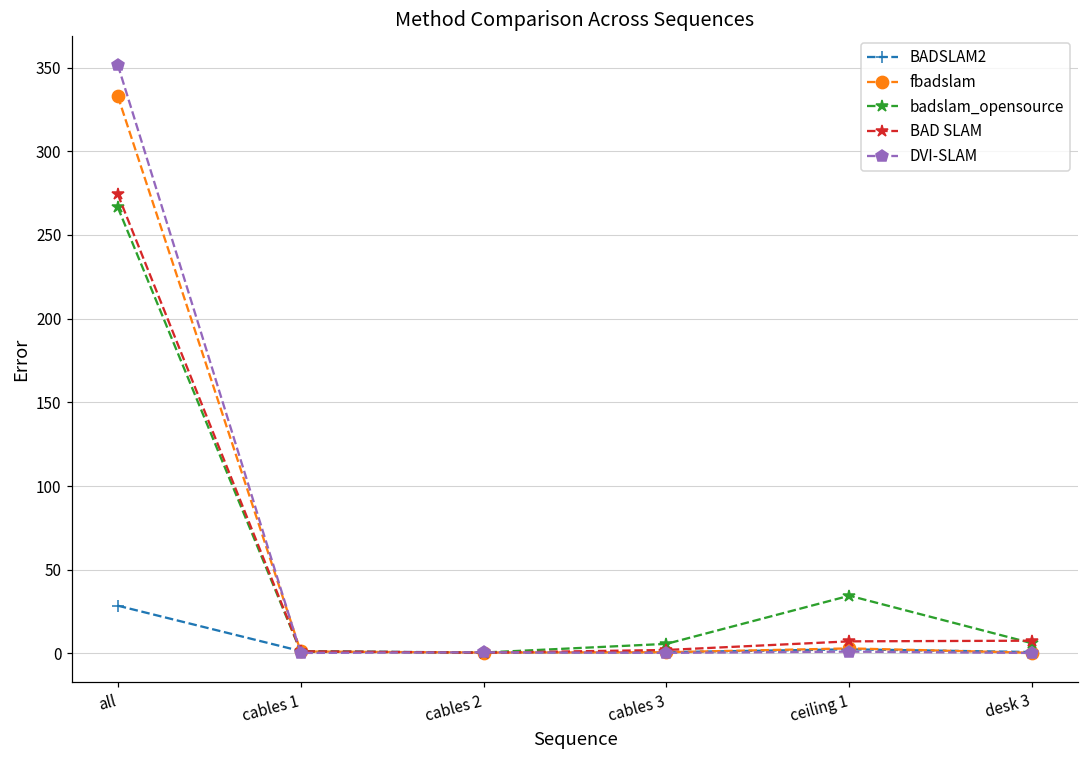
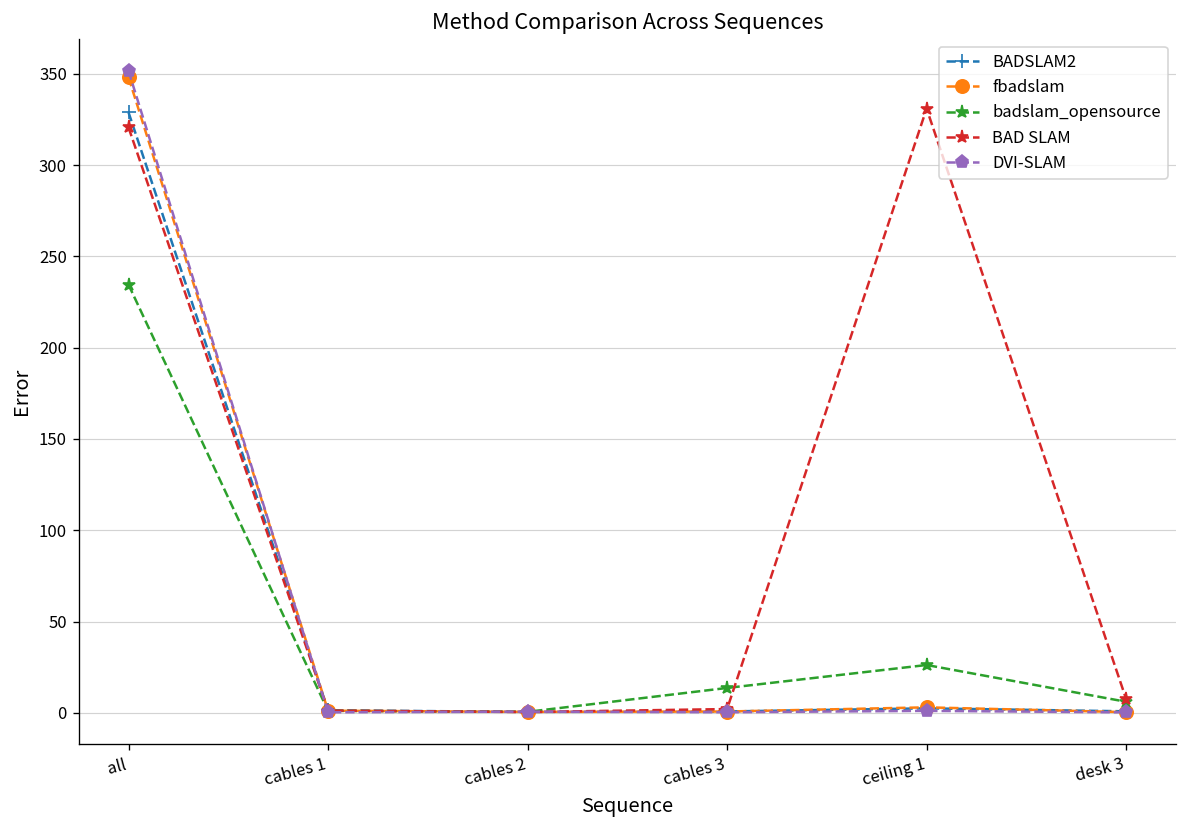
  {
    "BADSLAM2": {
-     "all": 29
+     "all": 329
    },
    "fbadslam": {
-     "all": 333
+     "all": 348
    },
    "badslam_opensource": {
-     "all": 266,
-     "cables 3": 6,
-     "ceiling 1": 35
+     "all": 234,
+     "cables 3": 14,
+     "ceiling 1": 26
    },
    "BAD SLAM": {
-     "all": 274,
-     "ceiling 1": 7
+     "all": 321,
+     "ceiling 1": 331
    },
    "DVI-SLAM": {
      "all": 352
    }
  }
